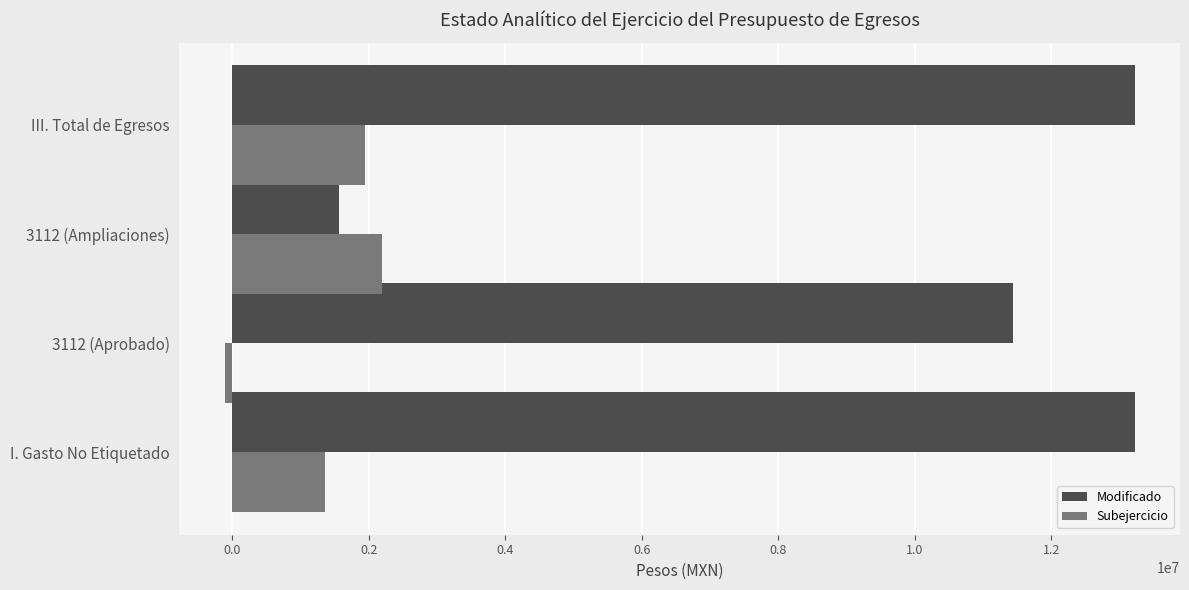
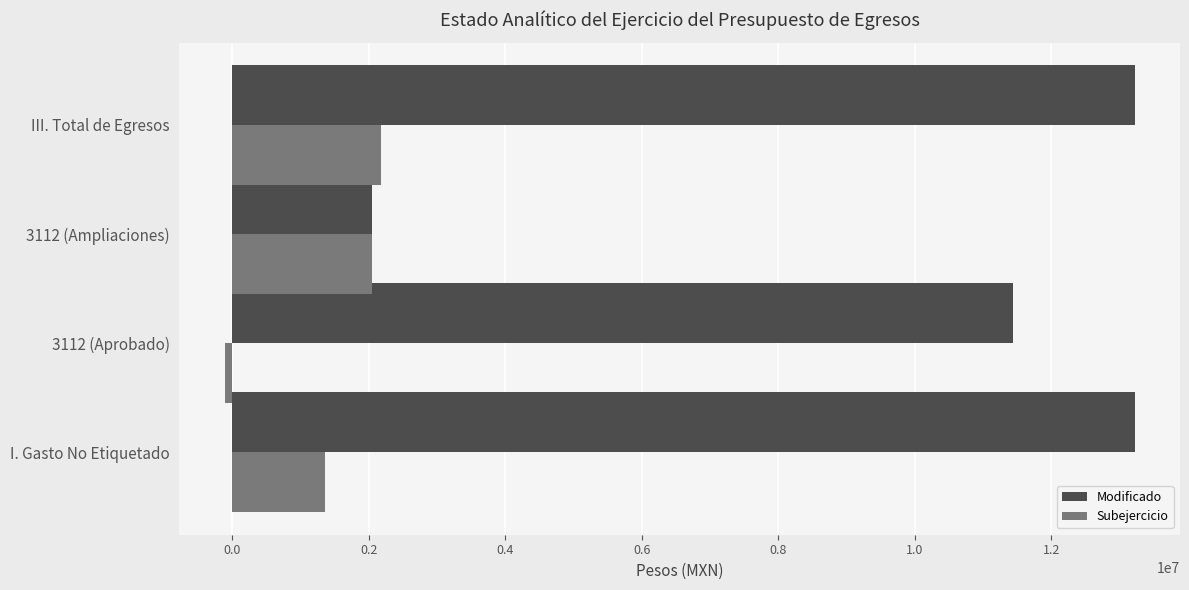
  {
    "Modificado": {
      "III. Total de Egresos": 13200000,
-     "3112 (Ampliaciones)": 1600000,
+     "3112 (Ampliaciones)": 2100000,
      "3112 (Aprobado)": 11400000,
      "I. Gasto No Etiquetado": 13200000
    },
    "Subejercicio": {
-     "III. Total de Egresos": 1900000,
-     "3112 (Ampliaciones)": 2200000,
+     "III. Total de Egresos": 2200000,
+     "3112 (Ampliaciones)": 2100000,
      "3112 (Aprobado)": -100000,
      "I. Gasto No Etiquetado": 1400000
    }
  }
